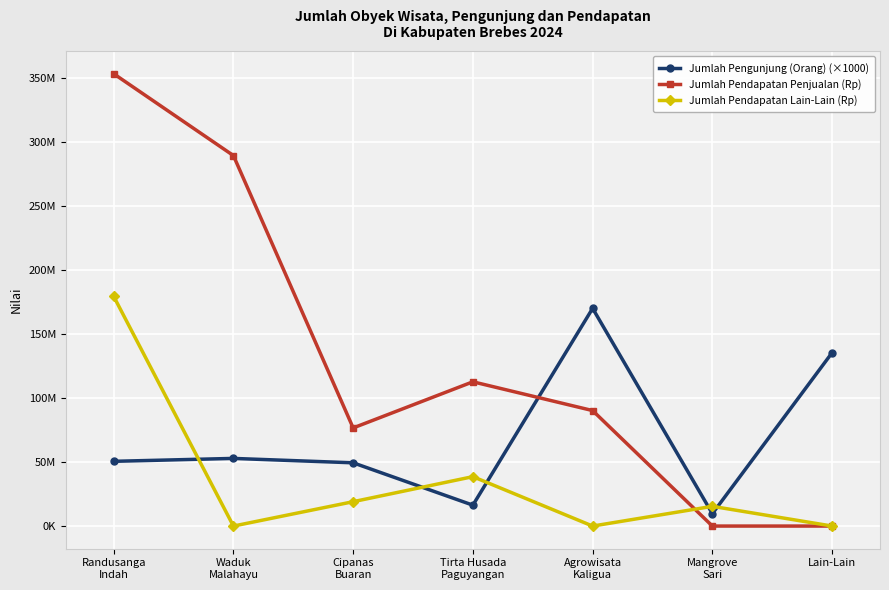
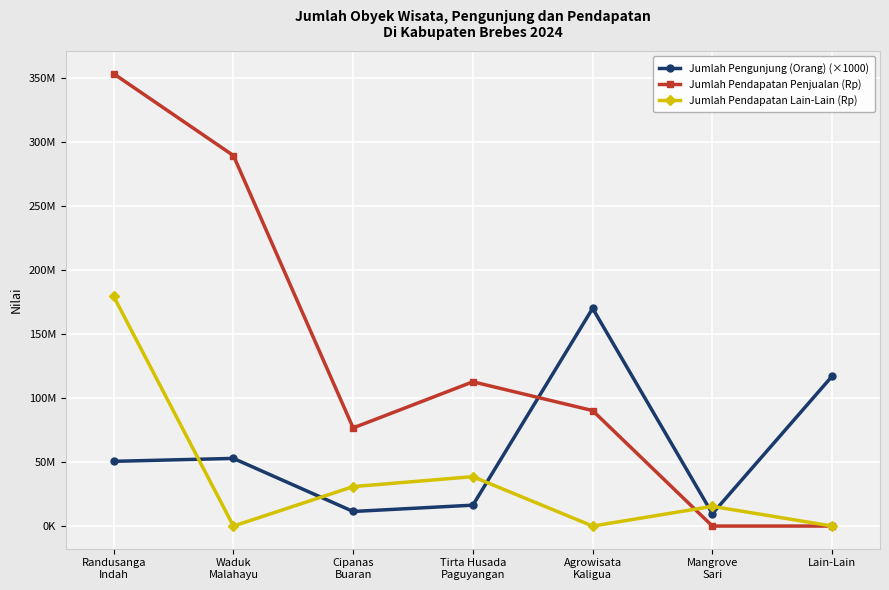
  {
    "Jumlah Pengunjung (Orang) (×1000)": {
      "Randusanga Indah": 51000000,
      "Waduk Malahayu": 53000000,
-     "Cipanas Buaran": 49000000,
+     "Cipanas Buaran": 11000000,
      "Tirta Husada Paguyangan": 16000000,
      "Agrowisata Kaligua": 170000000,
      "Mangrove Sari": 10000000,
-     "Lain-Lain": 135000000
+     "Lain-Lain": 117000000
    },
    "Jumlah Pendapatan Penjualan (Rp)": {
      "Randusanga Indah": 353000000,
      "Waduk Malahayu": 289000000,
      "Cipanas Buaran": 77000000,
      "Tirta Husada Paguyangan": 113000000,
      "Agrowisata Kaligua": 90000000,
      "Mangrove Sari": 0
    },
    "Jumlah Pendapatan Lain-Lain (Rp)": {
      "Randusanga Indah": 179000000,
      "Waduk Malahayu": 0,
-     "Cipanas Buaran": 19000000,
+     "Cipanas Buaran": 31000000,
      "Tirta Husada Paguyangan": 39000000,
      "Agrowisata Kaligua": 0,
      "Mangrove Sari": 15000000
    }
  }
